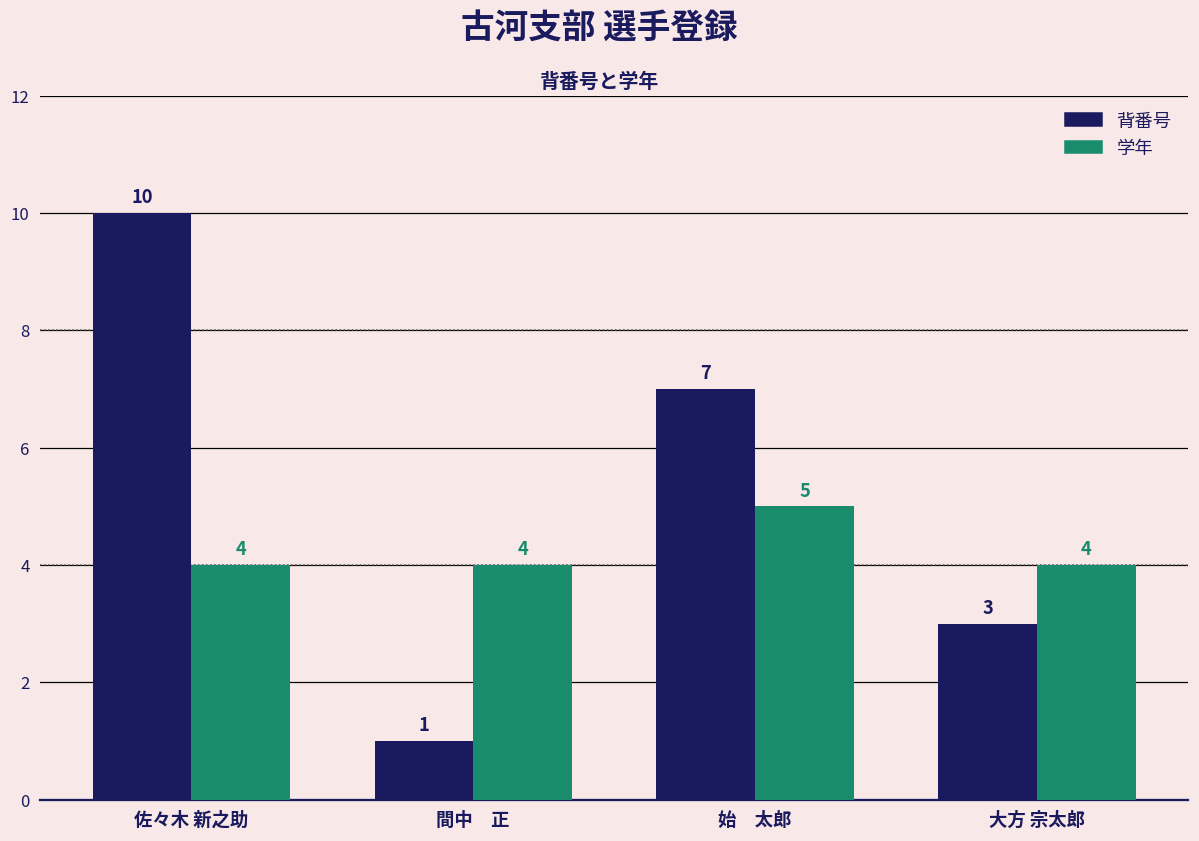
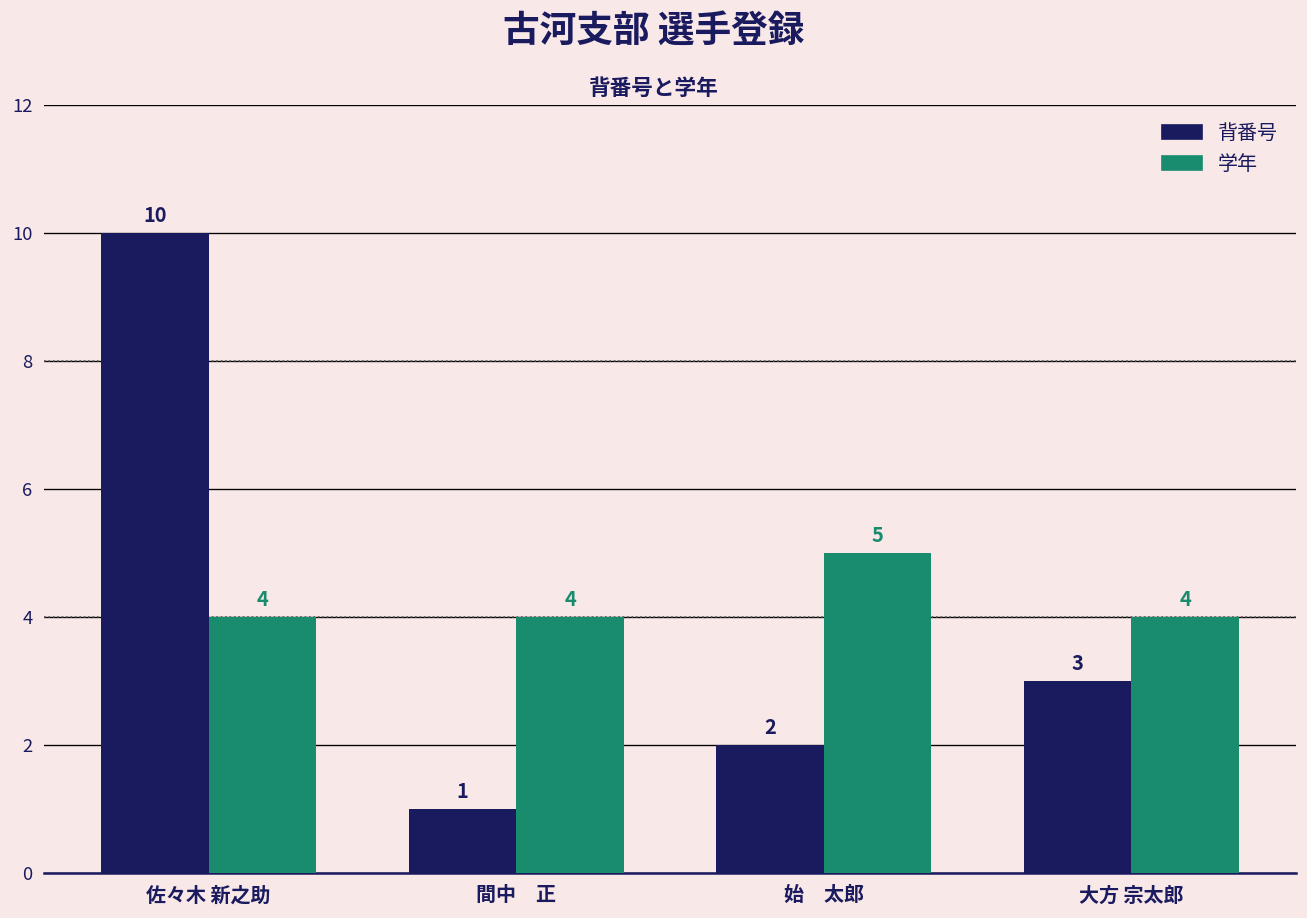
  {
    "背番号": {
      "佐々木 新之助": 10,
      "間中 正": 1,
-     "始 太郎": 7,
+     "始 太郎": 2,
      "大方 宗太郎": 3
    },
    "学年": {
      "佐々木 新之助": 4,
      "間中 正": 4,
      "始 太郎": 5,
      "大方 宗太郎": 4
    }
  }
